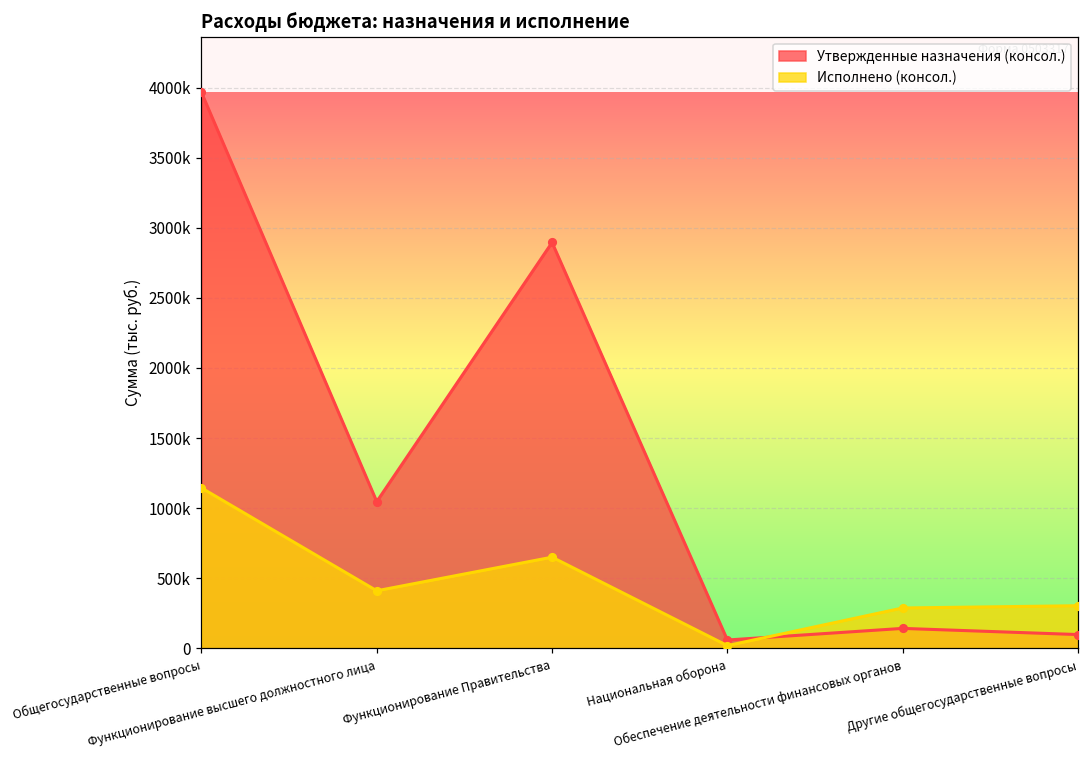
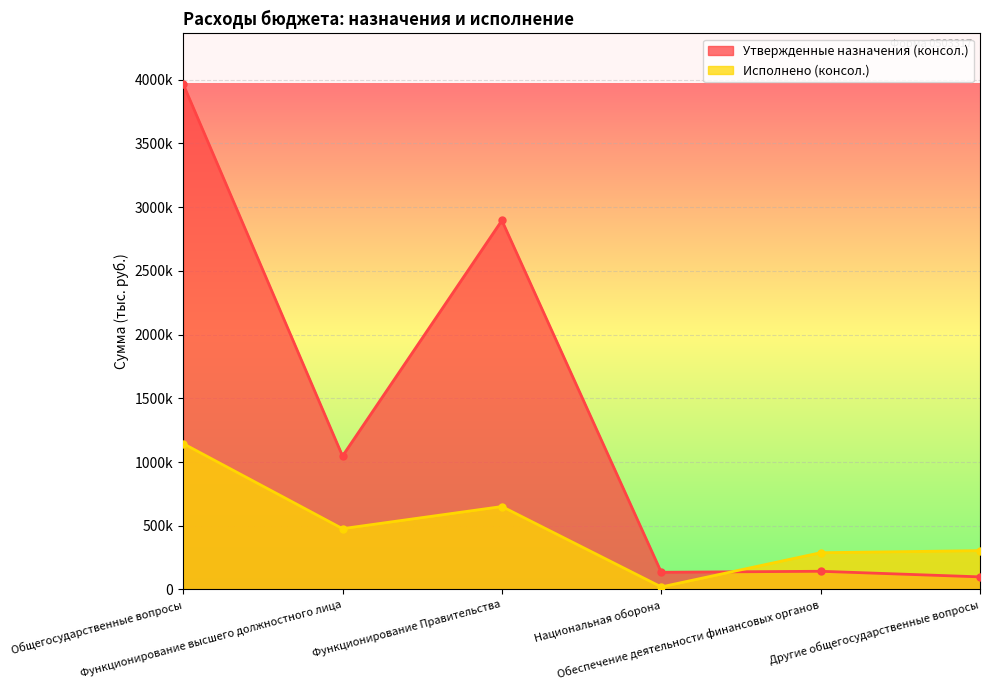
  {
    "Утвержденные назначения (консол.)": {
      "Общегосударственные вопросы": 3970000,
      "Функционирование высшего должностного лица": 1050000,
      "Функционирование Правительства": 2900000,
-     "Национальная оборона": 60000,
+     "Национальная оборона": 140000,
      "Обеспечение деятельности финансовых органов": 140000,
      "Другие общегосударственные вопросы": 100000
    },
    "Исполнено (консол.)": {
      "Общегосударственные вопросы": 1140000,
-     "Функционирование высшего должностного лица": 410000,
+     "Функционирование высшего должностного лица": 480000,
      "Функционирование Правительства": 650000,
      "Национальная оборона": 20000,
      "Обеспечение деятельности финансовых органов": 290000,
      "Другие общегосударственные вопросы": 300000
    }
  }
